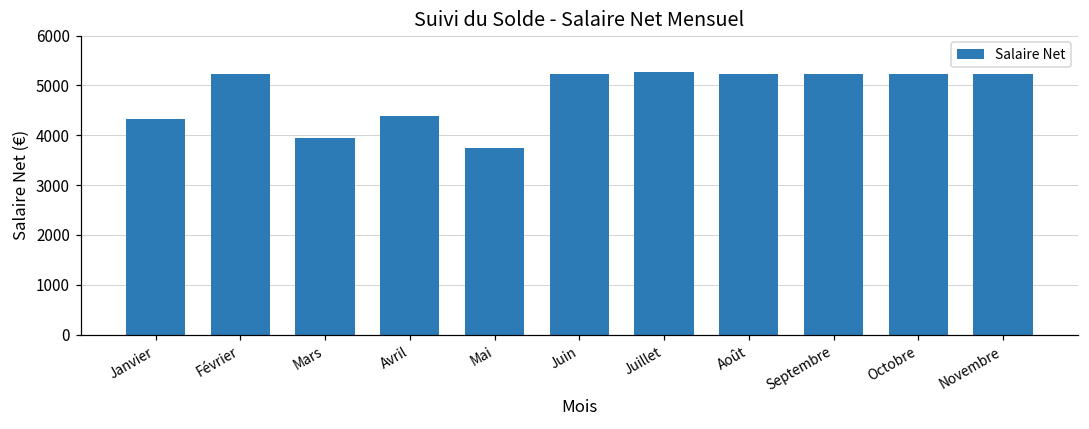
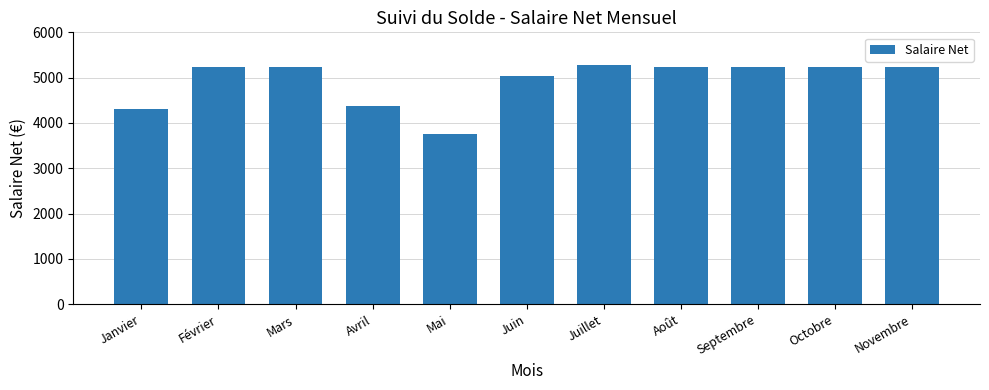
  {
    "Janvier": 4300,
    "Février": 5200,
-   "Mars": 4000,
+   "Mars": 5200,
    "Avril": 4400,
    "Mai": 3700,
-   "Juin": 5200,
+   "Juin": 5000,
    "Juillet": 5300,
    "Août": 5200,
    "Septembre": 5200,
    "Octobre": 5200,
    "Novembre": 5200
  }
